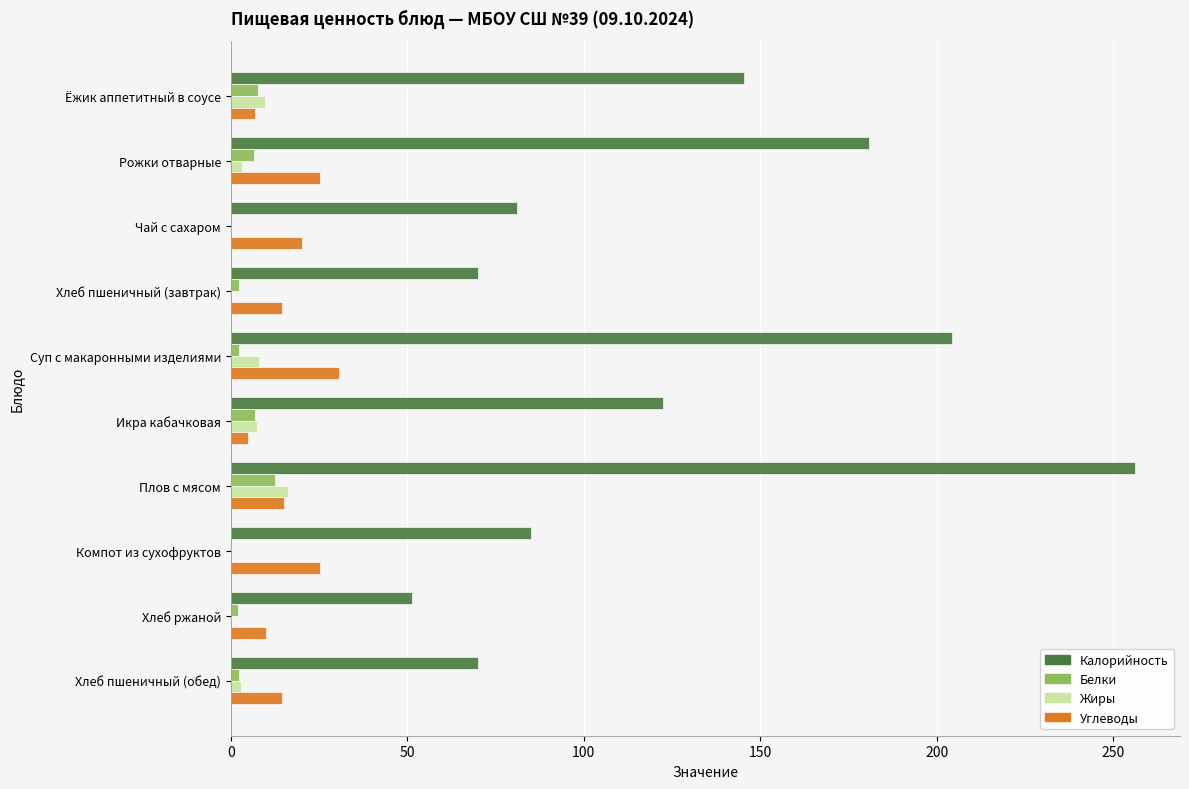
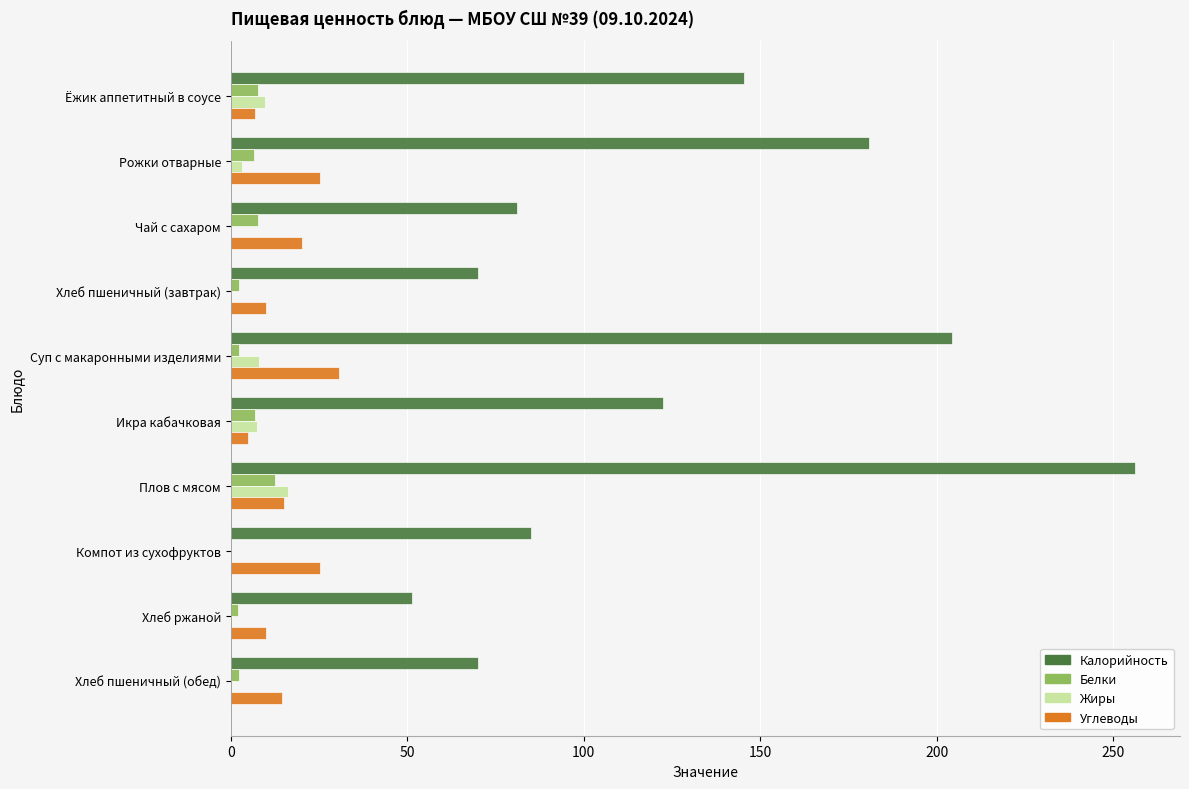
  {
    "Калорийность": {
      "Ёжик аппетитный в соусе": 145,
      "Рожки отварные": 181,
      "Чай с сахаром": 81,
      "Хлеб пшеничный (завтрак)": 70,
      "Суп с макаронными изделиями": 204,
      "Икра кабачковая": 123,
      "Плов с мясом": 256,
      "Компот из сухофруктов": 85,
      "Хлеб ржаной": 51,
      "Хлеб пшеничный (обед)": 70
    },
    "Белки": {
      "Ёжик аппетитный в соусе": 8,
      "Рожки отварные": 7,
-     "Чай с сахаром": 0,
+     "Чай с сахаром": 8,
      "Хлеб пшеничный (завтрак)": 2,
      "Суп с макаронными изделиями": 2,
      "Икра кабачковая": 7,
      "Плов с мясом": 13,
      "Хлеб ржаной": 2,
      "Хлеб пшеничный (обед)": 2
    },
    "Жиры": {
      "Ёжик аппетитный в соусе": 10,
      "Рожки отварные": 3,
      "Чай с сахаром": 0,
      "Суп с макаронными изделиями": 8,
      "Икра кабачковая": 7,
      "Плов с мясом": 16,
      "Компот из сухофруктов": 0,
-     "Хлеб пшеничный (обед)": 3
+     "Хлеб пшеничный (обед)": 0
    },
    "Углеводы": {
      "Ёжик аппетитный в соусе": 7,
      "Рожки отварные": 25,
      "Чай с сахаром": 20,
-     "Хлеб пшеничный (завтрак)": 14,
+     "Хлеб пшеничный (завтрак)": 10,
      "Суп с макаронными изделиями": 31,
      "Икра кабачковая": 5,
      "Плов с мясом": 15,
      "Компот из сухофруктов": 25,
      "Хлеб ржаной": 10,
      "Хлеб пшеничный (обед)": 14
    }
  }
